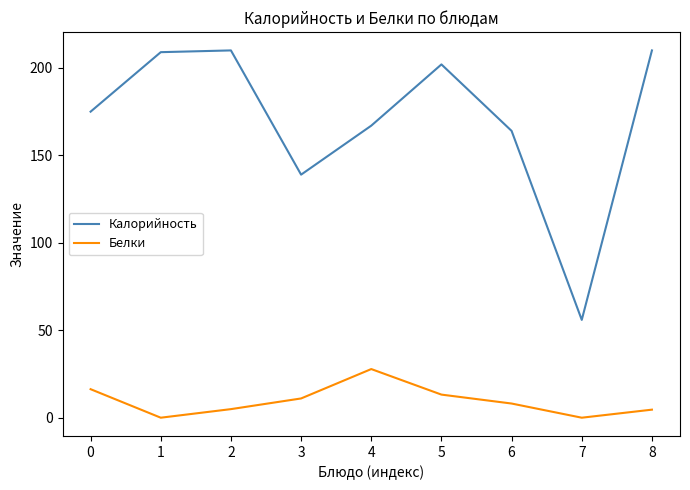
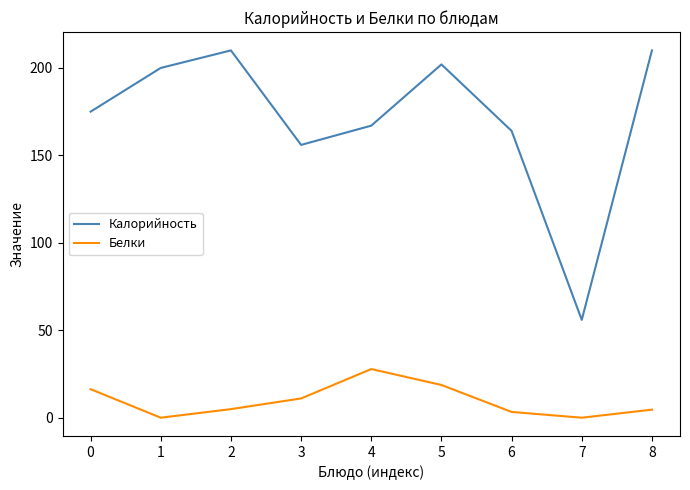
  {
    "Калорийность": {
      "0": 175,
-     "1": 209,
+     "1": 200,
      "2": 210,
-     "3": 139,
+     "3": 156,
      "4": 167,
      "5": 202,
      "6": 164,
      "7": 56,
      "8": 210
    },
    "Белки": {
      "0": 16,
      "1": 0,
      "2": 5,
      "3": 11,
      "4": 28,
-     "5": 13,
-     "6": 8,
+     "5": 19,
+     "6": 3,
      "7": 0,
      "8": 5
    }
  }
